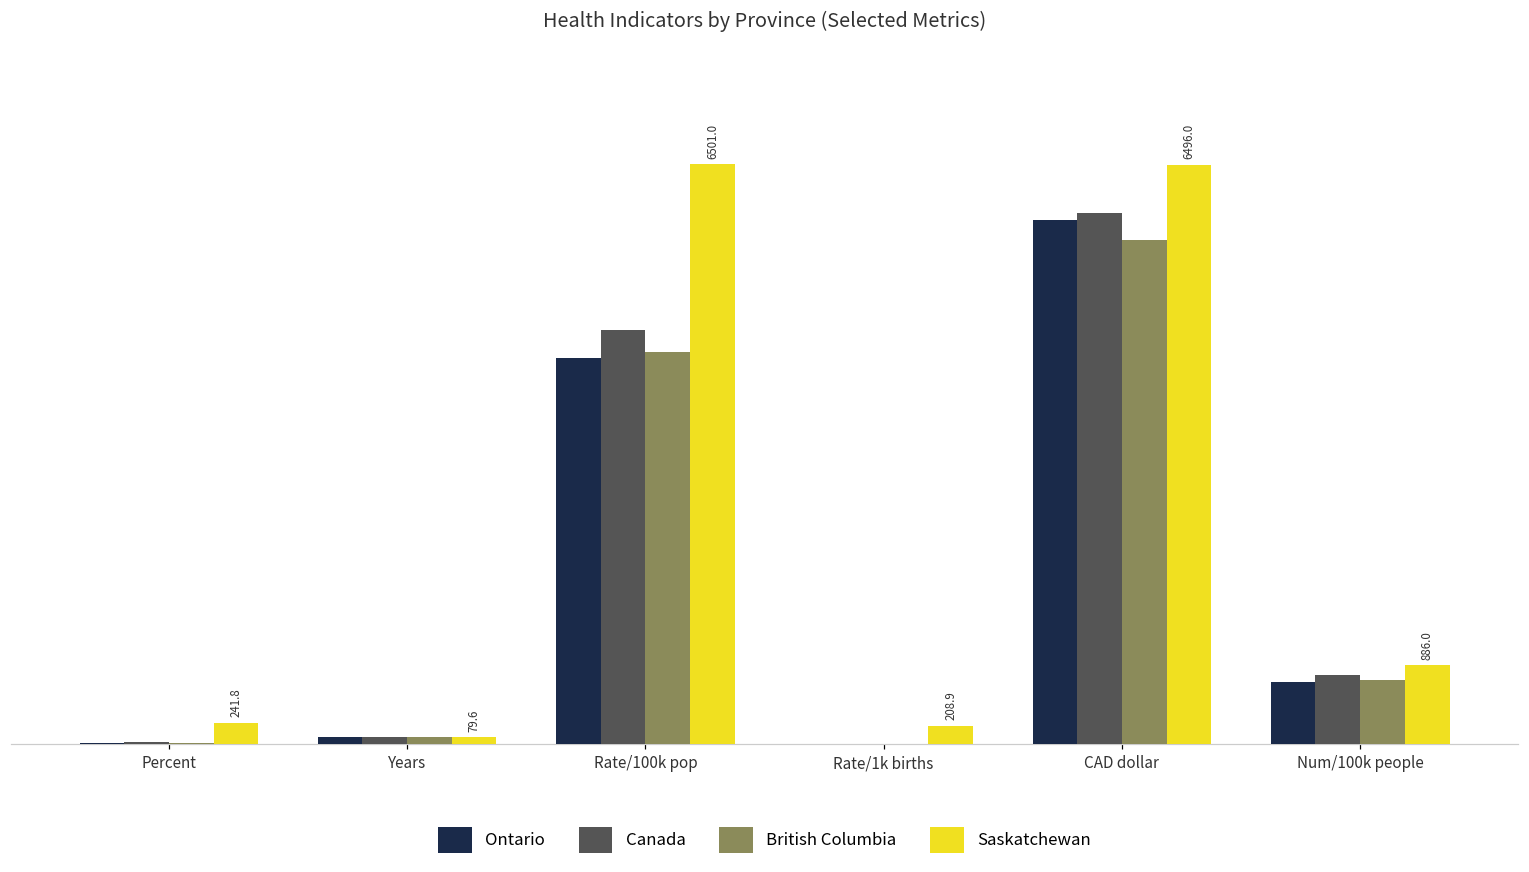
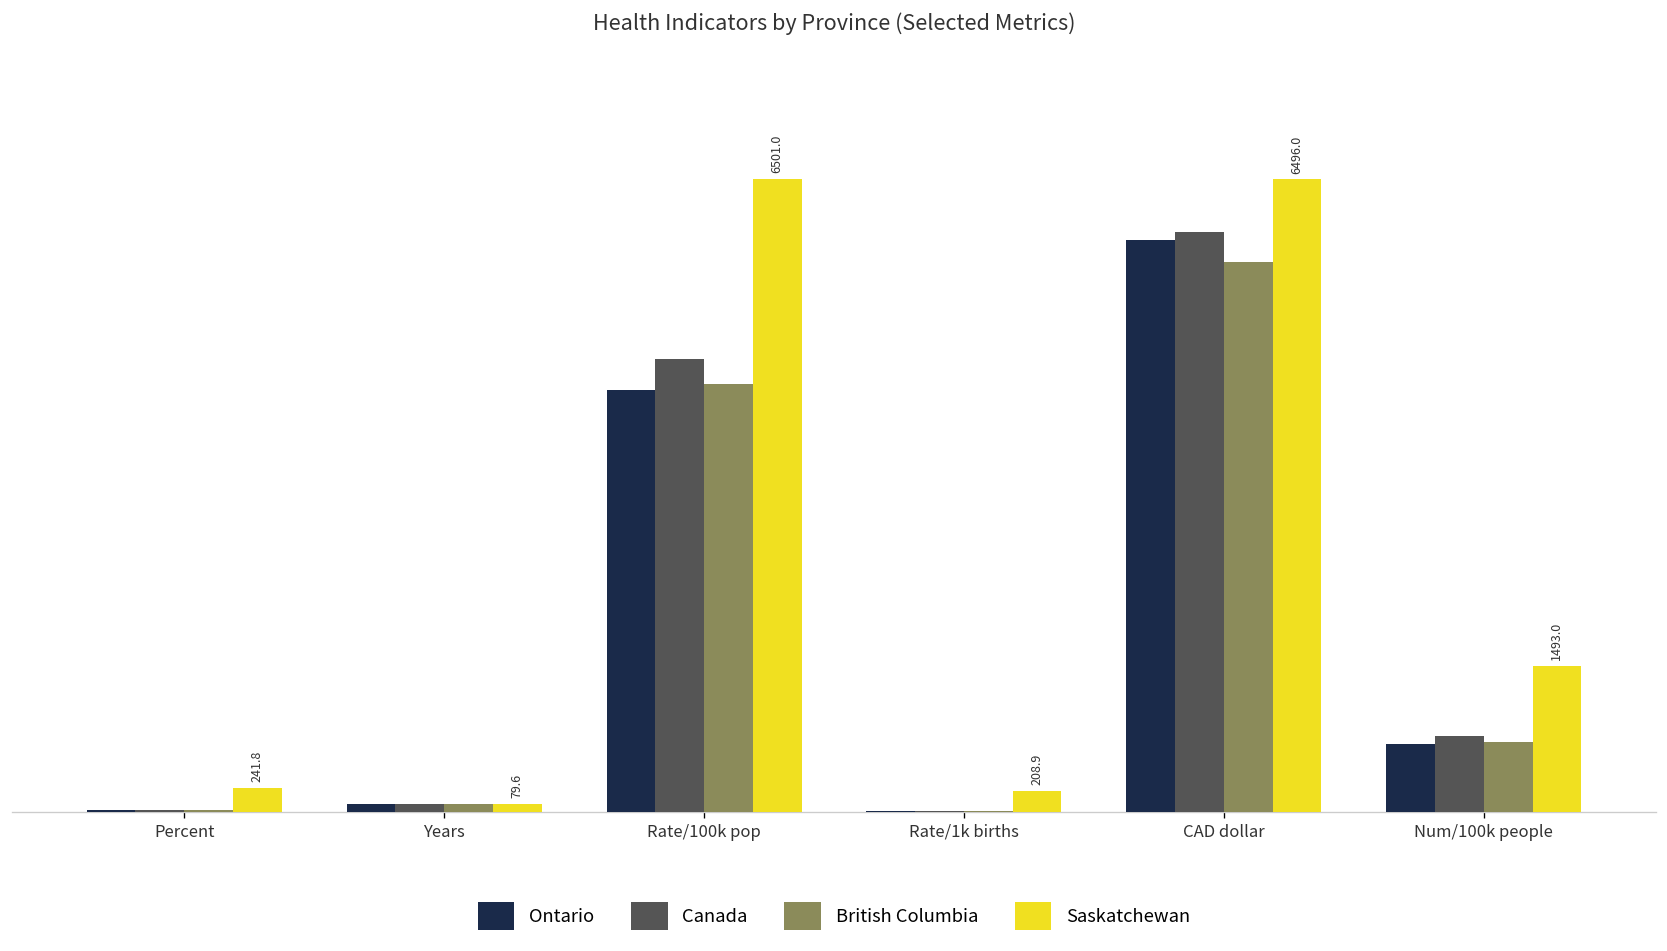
  {
    "Saskatchewan": {
      "Percent": 241.8,
      "Years": 79.6,
      "Rate/100k pop": 6501.0,
      "Rate/1k births": 208.9,
      "CAD dollar": 6496.0,
-     "Num/100k people": 886.0
+     "Num/100k people": 1493.0
    }
  }
